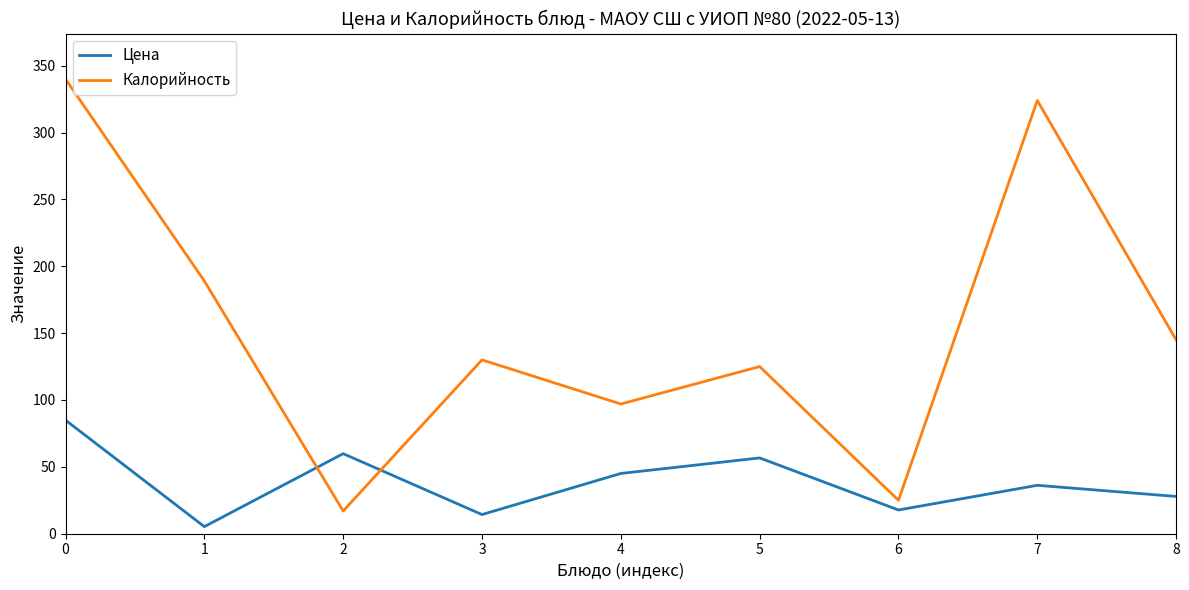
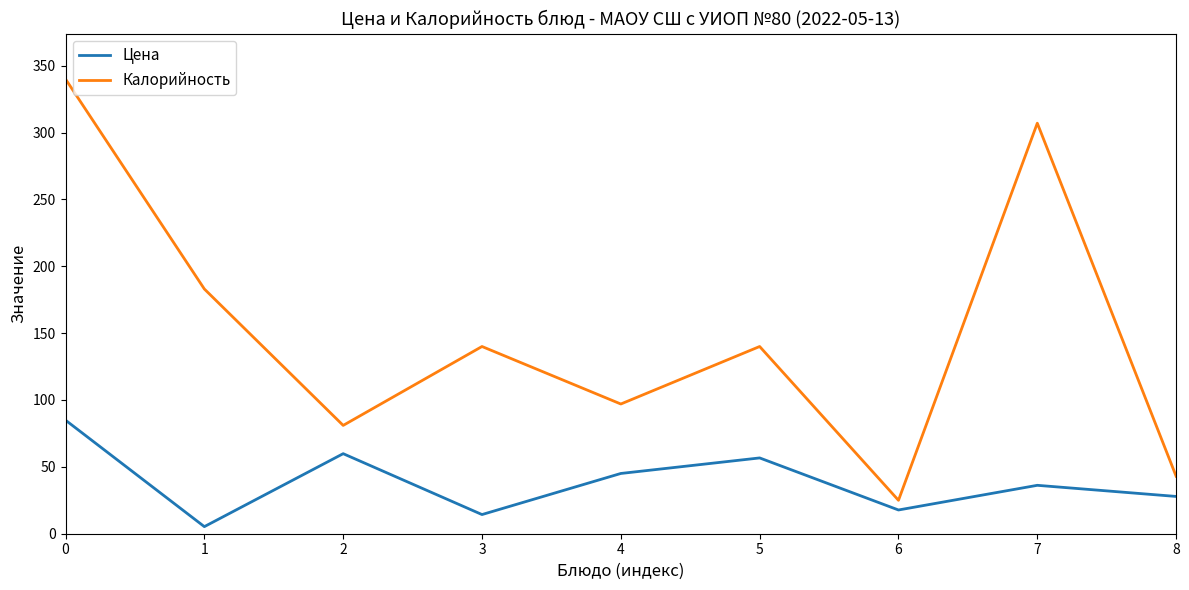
  {
    "Цена": {
      "0": 85,
      "1": 5,
      "2": 60,
      "3": 14,
      "4": 45,
      "5": 57,
      "6": 18,
      "7": 36,
      "8": 28
    },
    "Калорийность": {
      "0": 340,
-     "1": 189,
-     "2": 17,
-     "3": 130,
+     "1": 183,
+     "2": 81,
+     "3": 140,
      "4": 97,
-     "5": 125,
+     "5": 140,
      "6": 25,
-     "7": 324,
-     "8": 145
+     "7": 307,
+     "8": 43
    }
  }
